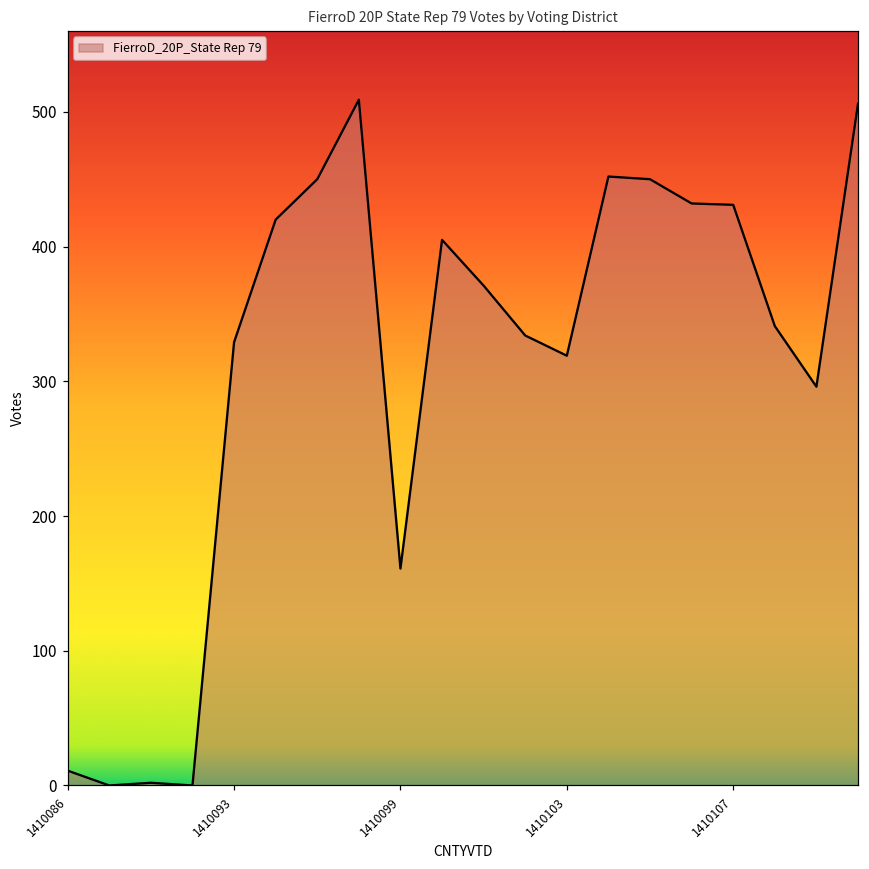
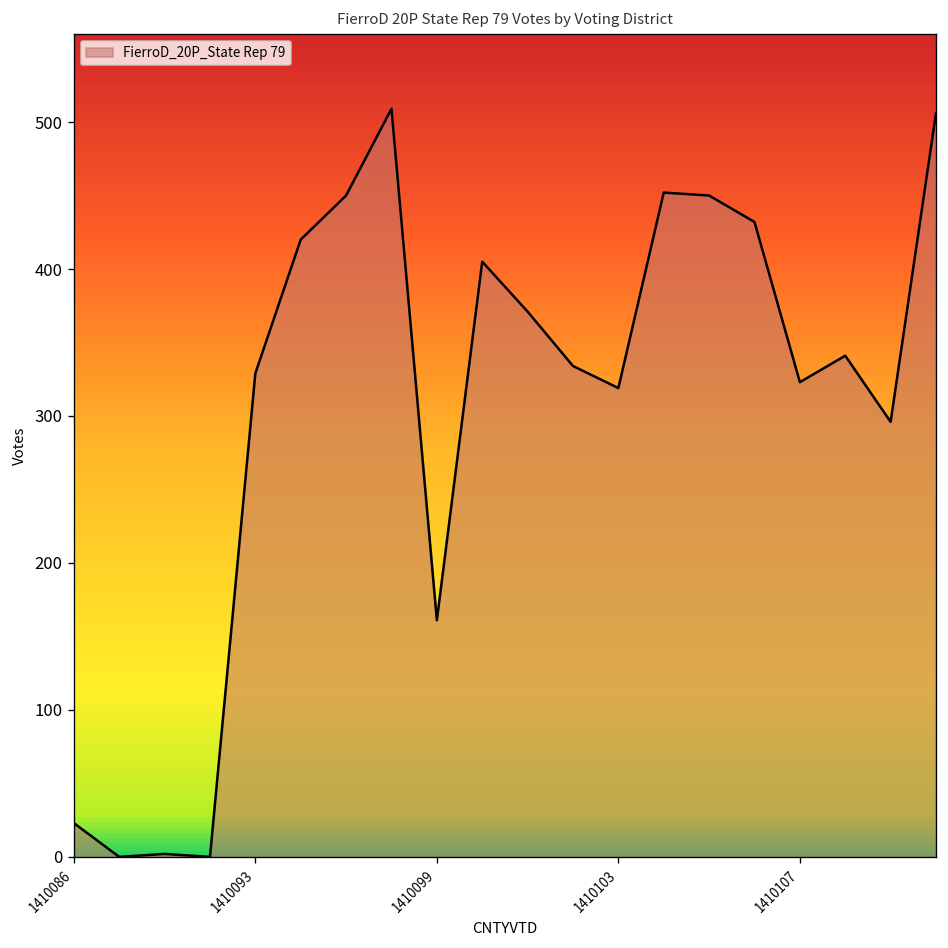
  {
-   "1410086": 11,
+   "1410086": 23,
    "1410093": 329,
    "1410099": 161,
    "1410103": 319,
-   "1410107": 431
+   "1410107": 323
  }
